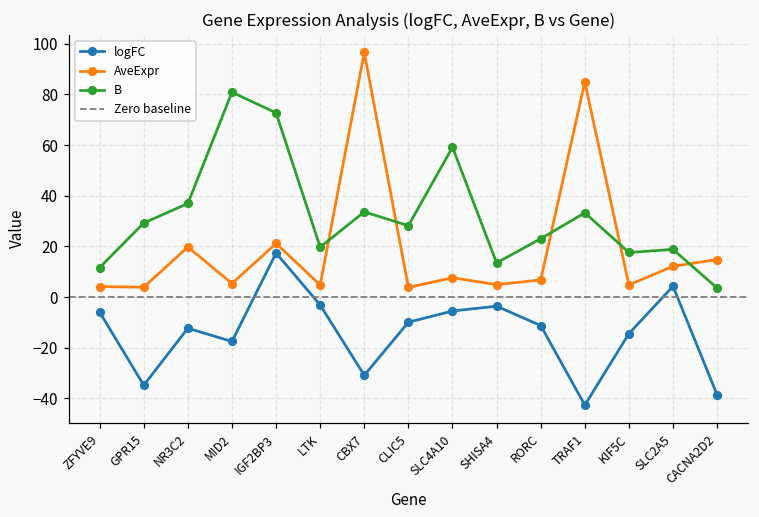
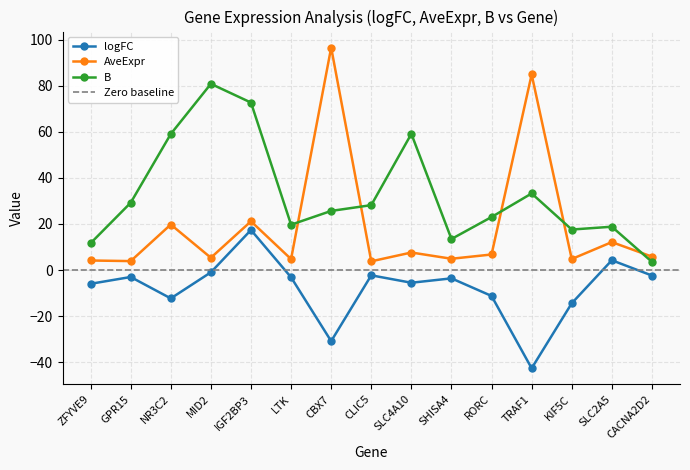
  {
    "logFC": {
      "ZFYVE9": -6,
-     "GPR15": -35,
+     "GPR15": -3,
      "NR3C2": -12,
-     "MID2": -18,
+     "MID2": -1,
      "IGF2BP3": 17,
      "LTK": -3,
      "CBX7": -31,
-     "CLIC5": -10,
+     "CLIC5": -2,
      "SLC4A10": -6,
      "SHISA4": -4,
      "RORC": -11,
      "TRAF1": -43,
      "KIF5C": -14,
      "SLC2A5": 4,
-     "CACNA2D2": -39
+     "CACNA2D2": -2
    },
    "AveExpr": {
      "ZFYVE9": 4,
      "GPR15": 4,
      "NR3C2": 20,
      "MID2": 5,
      "IGF2BP3": 21,
      "LTK": 5,
      "CBX7": 97,
      "CLIC5": 4,
      "SLC4A10": 8,
      "SHISA4": 5,
      "RORC": 7,
      "TRAF1": 85,
      "KIF5C": 5,
      "SLC2A5": 12,
-     "CACNA2D2": 15
+     "CACNA2D2": 6
    },
    "B": {
      "ZFYVE9": 12,
      "GPR15": 29,
-     "NR3C2": 37,
+     "NR3C2": 59,
      "MID2": 81,
      "IGF2BP3": 73,
      "LTK": 20,
-     "CBX7": 34,
+     "CBX7": 26,
      "CLIC5": 28,
      "SLC4A10": 59,
      "SHISA4": 13,
      "RORC": 23,
      "TRAF1": 33,
      "KIF5C": 18,
      "SLC2A5": 19,
      "CACNA2D2": 4
    }
  }
